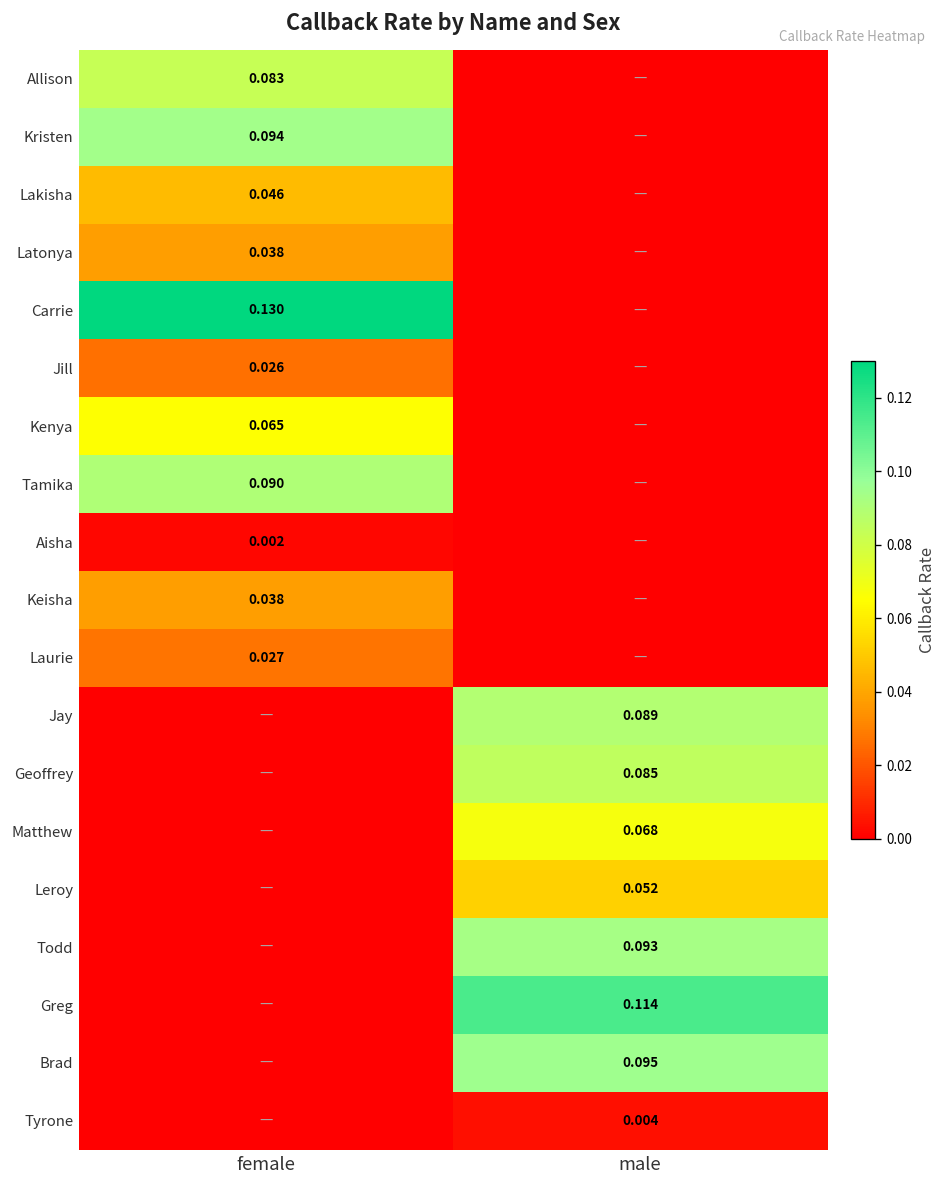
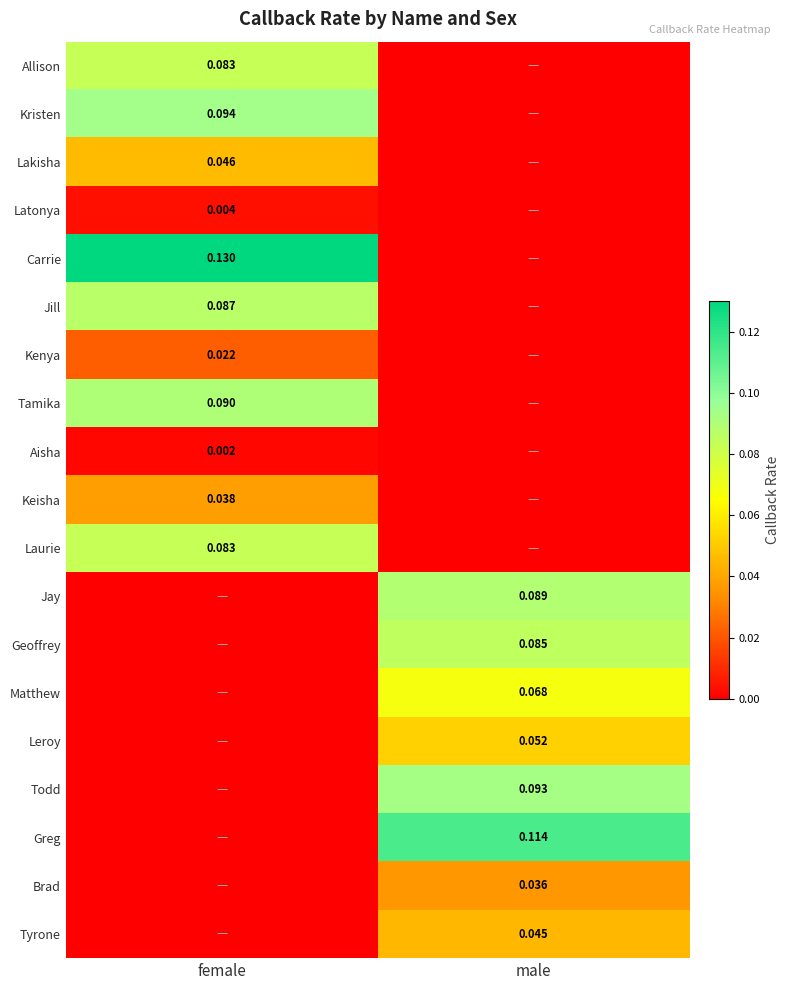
  {
    "Allison": {
      "female": 0.083
    },
    "Kristen": {
      "female": 0.094
    },
    "Lakisha": {
      "female": 0.046
    },
    "Latonya": {
-     "female": 0.038
+     "female": 0.004
    },
    "Carrie": {
      "female": 0.130
    },
    "Jill": {
-     "female": 0.026
+     "female": 0.087
    },
    "Kenya": {
-     "female": 0.065
+     "female": 0.022
    },
    "Tamika": {
      "female": 0.090
    },
    "Aisha": {
      "female": 0.002
    },
    "Keisha": {
      "female": 0.038
    },
    "Laurie": {
-     "female": 0.027
+     "female": 0.083
    },
    "Jay": {
      "male": 0.089
    },
    "Geoffrey": {
      "male": 0.085
    },
    "Matthew": {
      "male": 0.068
    },
    "Leroy": {
      "male": 0.052
    },
    "Todd": {
      "male": 0.093
    },
    "Greg": {
      "male": 0.114
    },
    "Brad": {
-     "male": 0.095
+     "male": 0.036
    },
    "Tyrone": {
-     "male": 0.004
+     "male": 0.045
    }
  }
